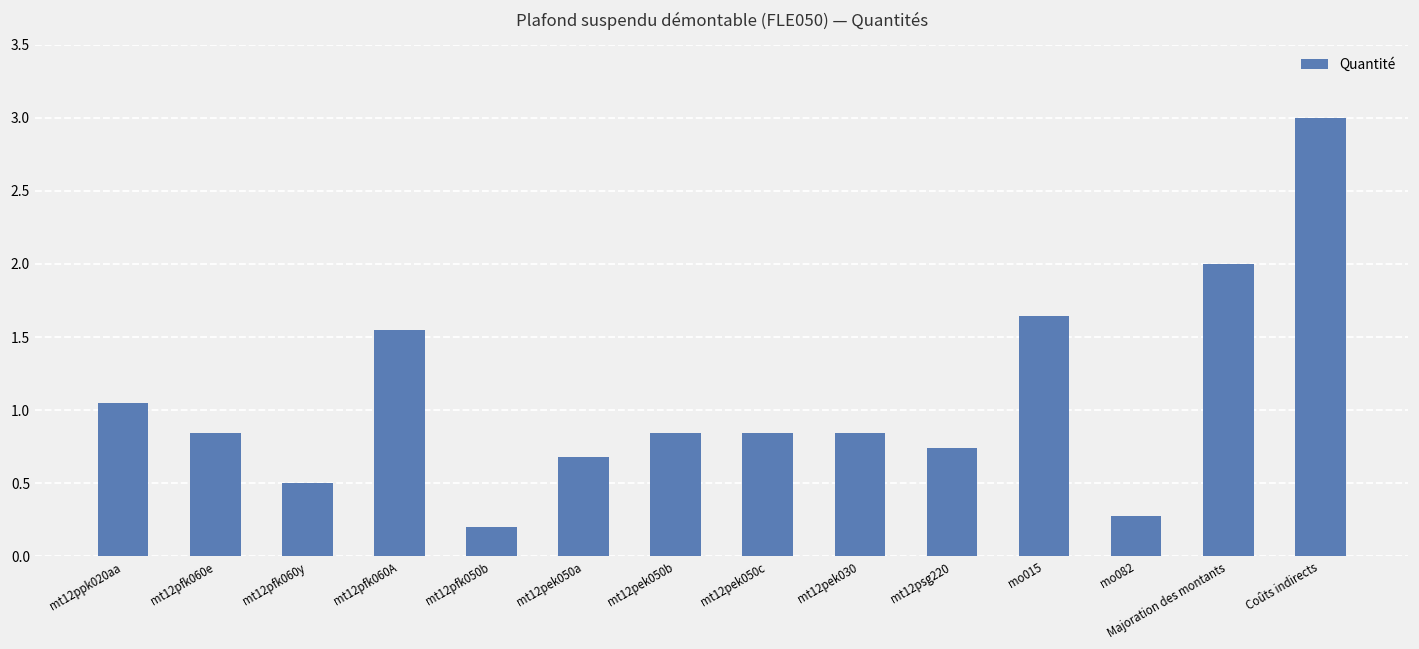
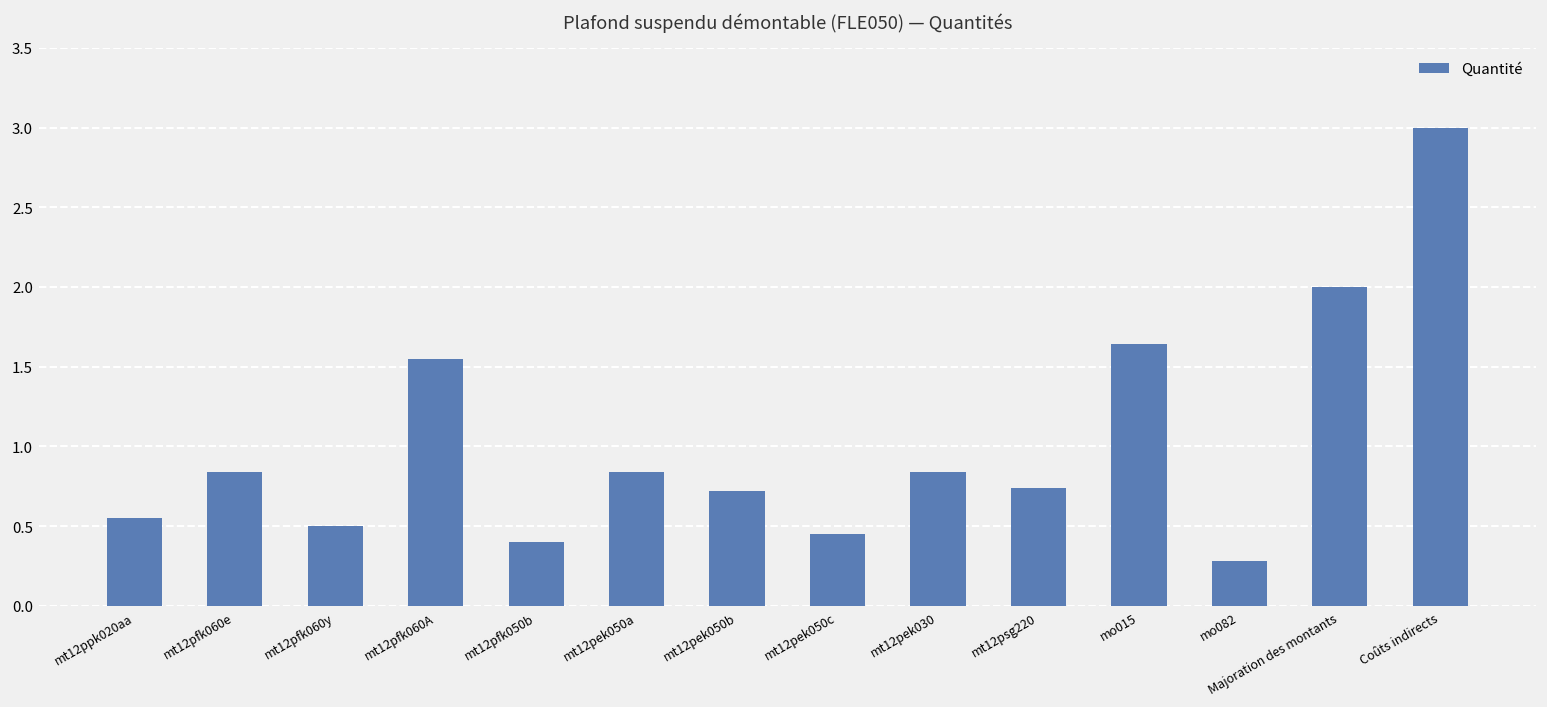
  {
-   "mt12ppk020aa": 1.05,
+   "mt12ppk020aa": 0.55,
    "mt12pfk060e": 0.84,
    "mt12pfk060y": 0.50,
    "mt12pfk060A": 1.55,
-   "mt12pfk050b": 0.2,
-   "mt12pek050a": 0.68,
-   "mt12pek050b": 0.84,
-   "mt12pek050c": 0.84,
+   "mt12pfk050b": 0.4,
+   "mt12pek050a": 0.84,
+   "mt12pek050b": 0.72,
+   "mt12pek050c": 0.45,
    "mt12pek030": 0.84,
    "mt12psg220": 0.74,
    "mo015": 1.64,
    "mo082": 0.28,
    "Majoration des montants": 2.00,
    "Coûts indirects": 3.00
  }
